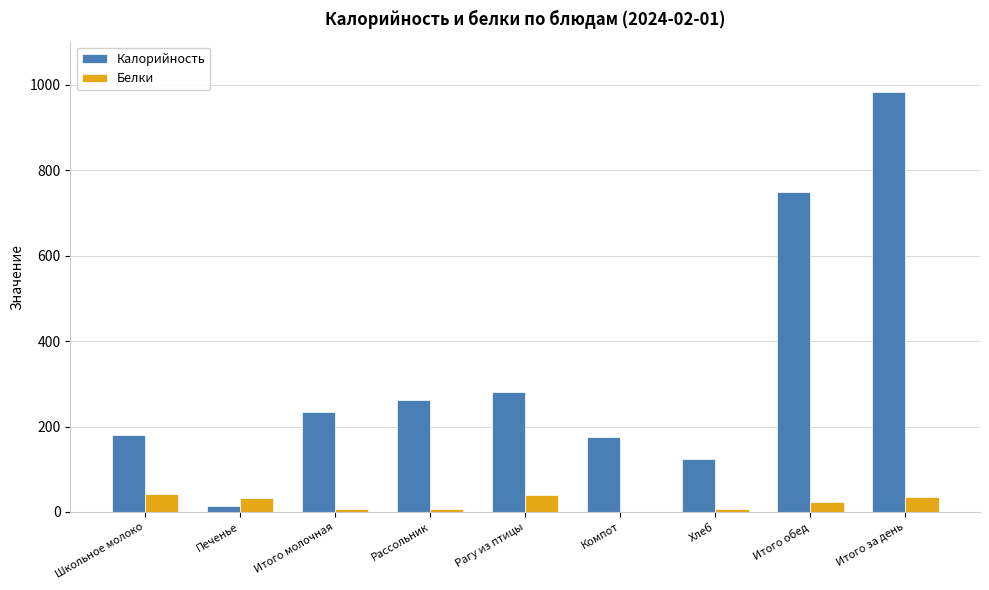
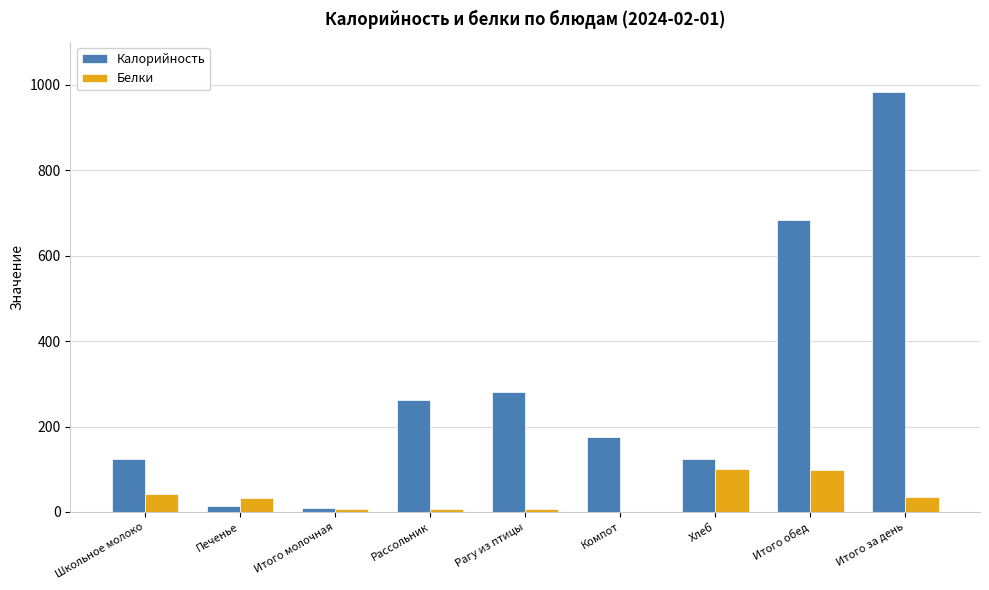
  {
    "Калорийность": {
-     "Школьное молоко": 180,
+     "Школьное молоко": 120,
      "Печенье": 10,
-     "Итого молочная": 230,
+     "Итого молочная": 10,
      "Рассольник": 260,
      "Рагу из птицы": 280,
      "Компот": 180,
      "Хлеб": 120,
-     "Итого обед": 750,
+     "Итого обед": 680,
      "Итого за день": 980
    },
    "Белки": {
      "Школьное молоко": 40,
      "Печенье": 30,
      "Итого молочная": 10,
      "Рассольник": 10,
-     "Рагу из птицы": 40,
+     "Рагу из птицы": 10,
      "Компот": 0,
-     "Хлеб": 10,
-     "Итого обед": 20,
+     "Хлеб": 100,
+     "Итого обед": 100,
      "Итого за день": 30
    }
  }
